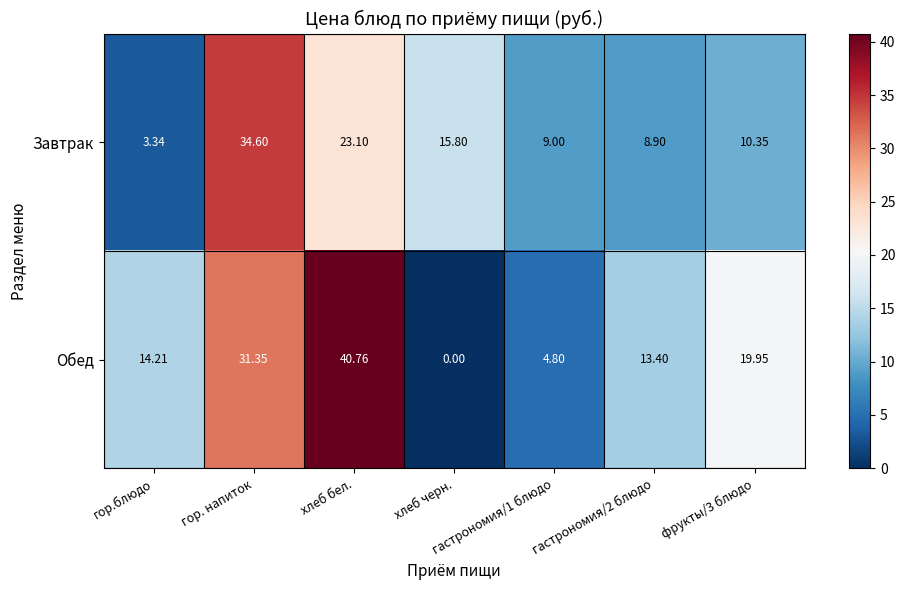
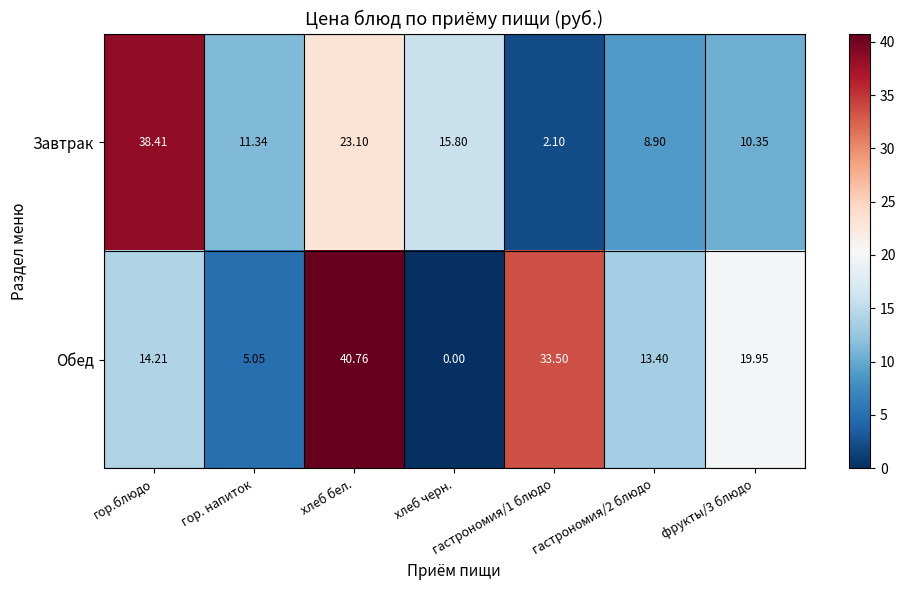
  {
    "Завтрак": {
-     "гор.блюдо": 3.34,
-     "гор. напиток": 34.60,
+     "гор.блюдо": 38.41,
+     "гор. напиток": 11.34,
      "хлеб бел.": 23.10,
      "хлеб черн.": 15.80,
-     "гастрономия/1 блюдо": 9.00,
+     "гастрономия/1 блюдо": 2.10,
      "гастрономия/2 блюдо": 8.90,
      "фрукты/3 блюдо": 10.35
    },
    "Обед": {
      "гор.блюдо": 14.21,
-     "гор. напиток": 31.35,
+     "гор. напиток": 5.05,
      "хлеб бел.": 40.76,
      "хлеб черн.": 0.00,
-     "гастрономия/1 блюдо": 4.80,
+     "гастрономия/1 блюдо": 33.50,
      "гастрономия/2 блюдо": 13.40,
      "фрукты/3 блюдо": 19.95
    }
  }
